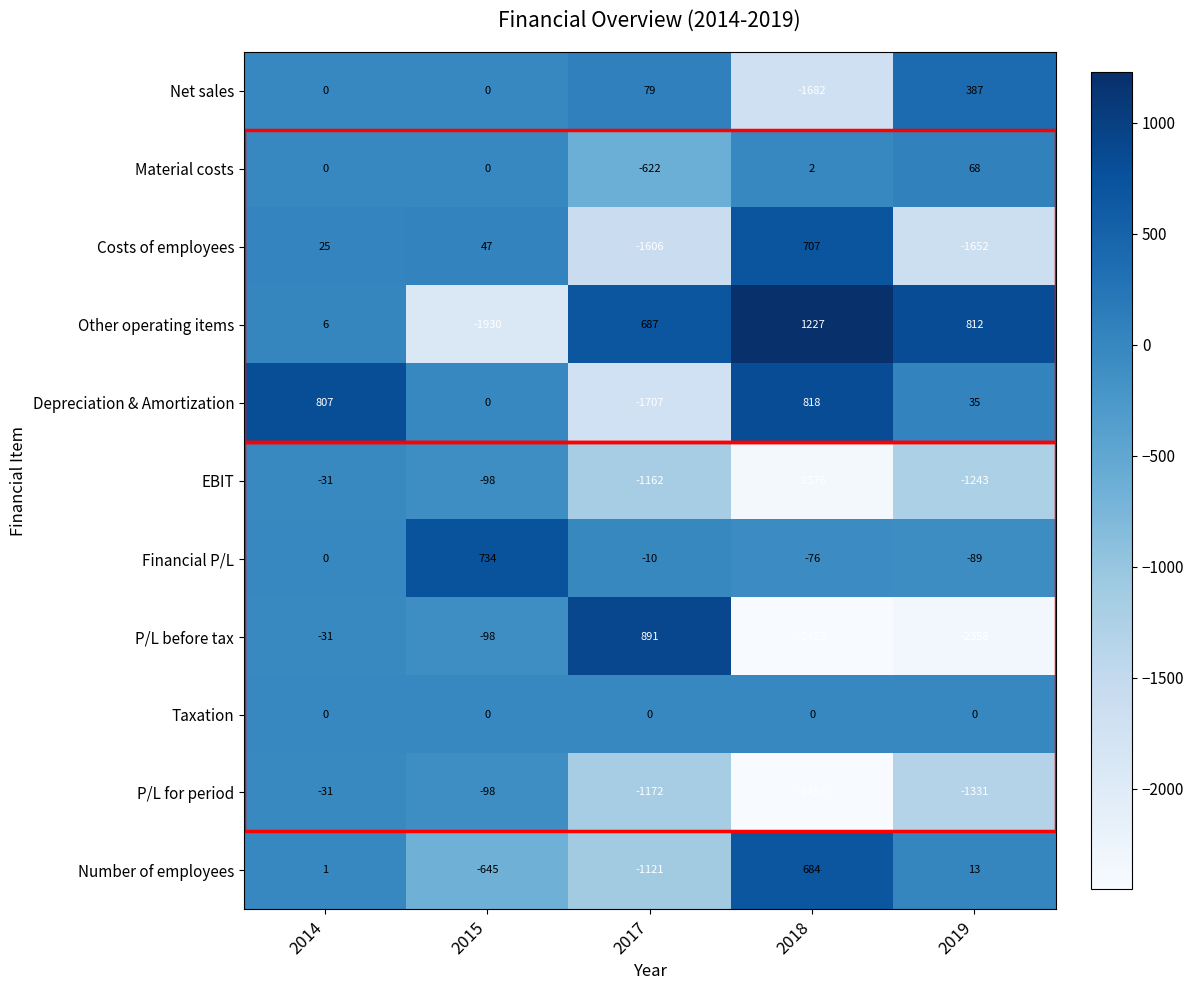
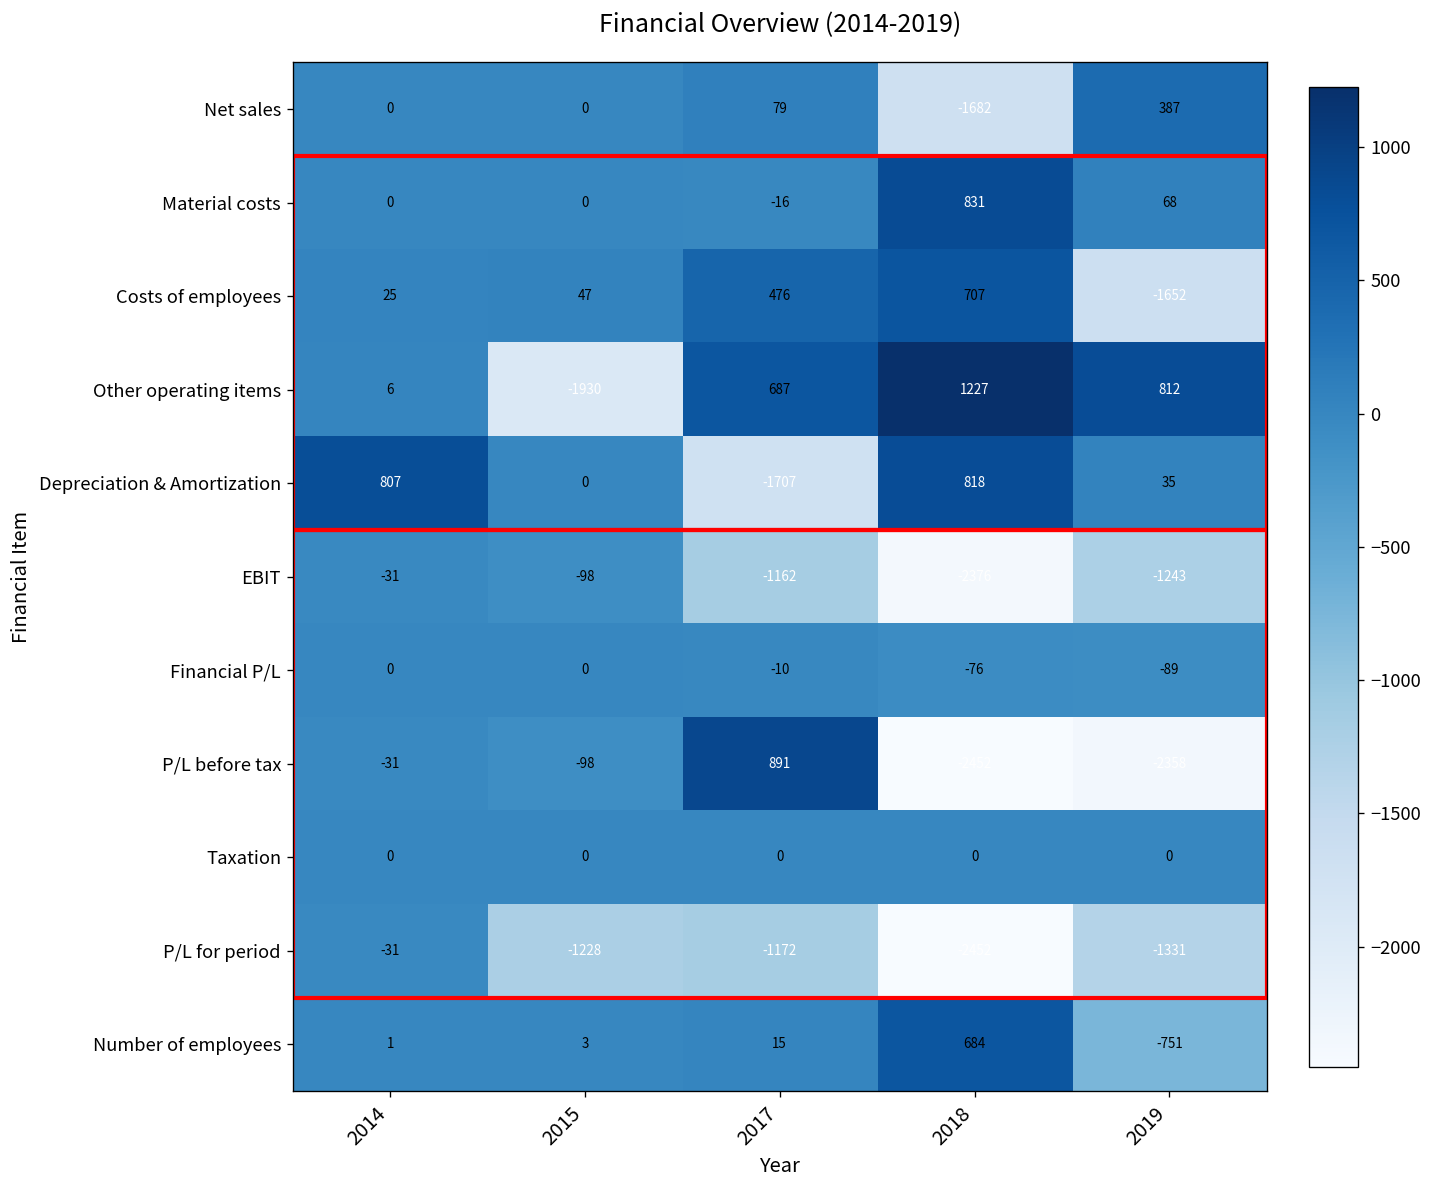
  {
    "Net sales": {
      "2014": 0,
      "2015": 0,
      "2017": 79,
      "2018": -1682,
      "2019": 387
    },
    "Material costs": {
      "2014": 0,
      "2015": 0,
-     "2017": -622,
-     "2018": 2,
+     "2017": -16,
+     "2018": 831,
      "2019": 68
    },
    "Costs of employees": {
      "2014": 25,
      "2015": 47,
-     "2017": -1606,
+     "2017": 476,
      "2018": 707,
      "2019": -1652
    },
    "Other operating items": {
      "2014": 6,
      "2017": 687,
      "2018": 1227,
      "2019": 812
    },
    "Depreciation & Amortization": {
      "2014": 807,
      "2015": 0,
      "2017": -1707,
      "2018": 818,
      "2019": 35
    },
    "EBIT": {
      "2014": -31,
      "2015": -98,
      "2017": -1162,
      "2019": -1243
    },
    "Financial P/L": {
      "2014": 0,
-     "2015": 734,
+     "2015": 0,
      "2017": -10,
      "2018": -76,
      "2019": -89
    },
    "P/L before tax": {
      "2014": -31,
      "2015": -98,
      "2017": 891
    },
    "Taxation": {
      "2014": 0,
      "2015": 0,
      "2017": 0,
      "2018": 0,
      "2019": 0
    },
    "P/L for period": {
      "2014": -31,
-     "2015": -98,
+     "2015": -1228,
      "2017": -1172,
      "2019": -1331
    },
    "Number of employees": {
      "2014": 1,
-     "2015": -645,
-     "2017": -1121,
+     "2015": 3,
+     "2017": 15,
      "2018": 684,
-     "2019": 13
+     "2019": -751
    }
  }
